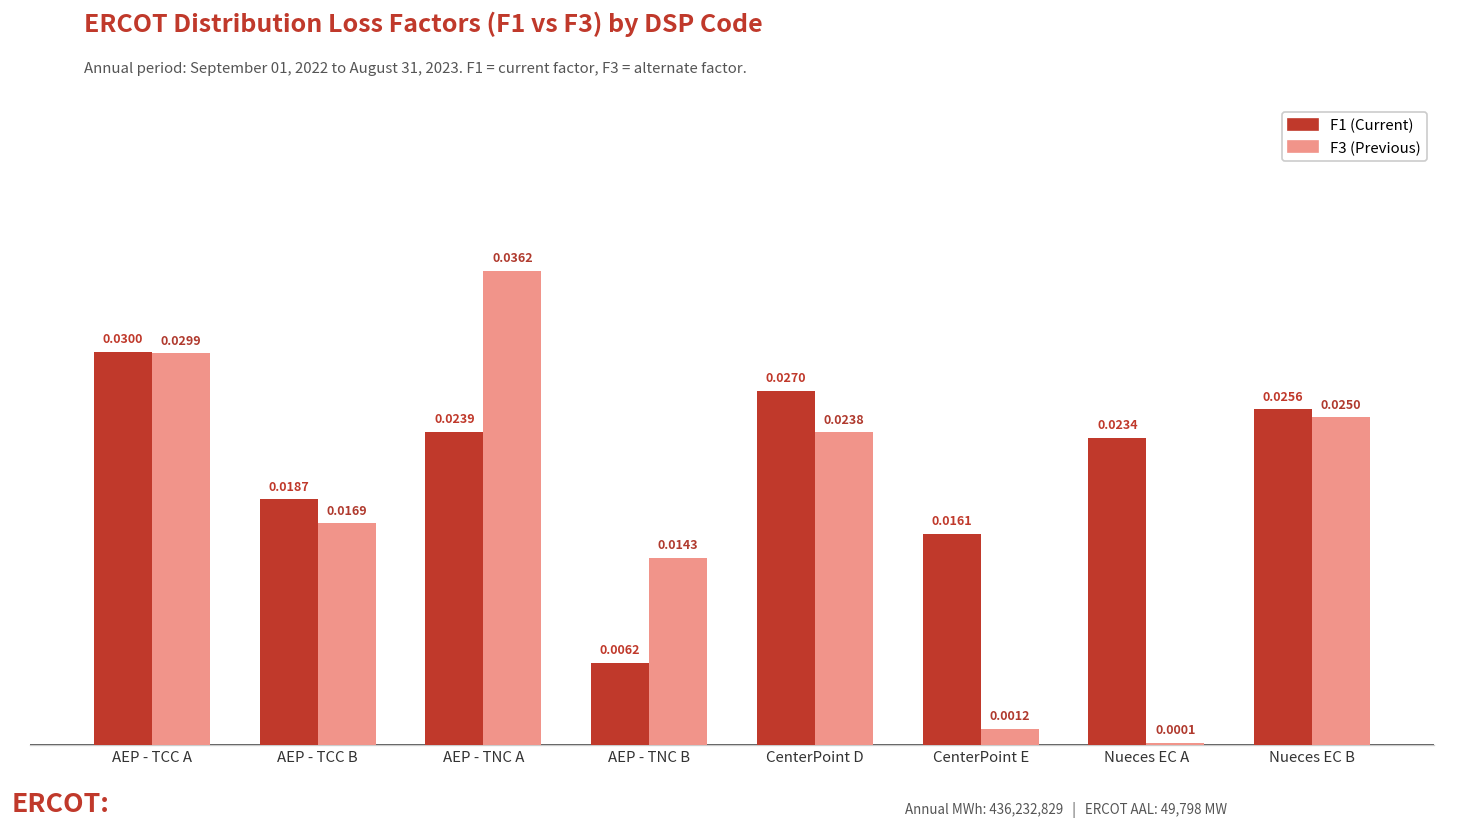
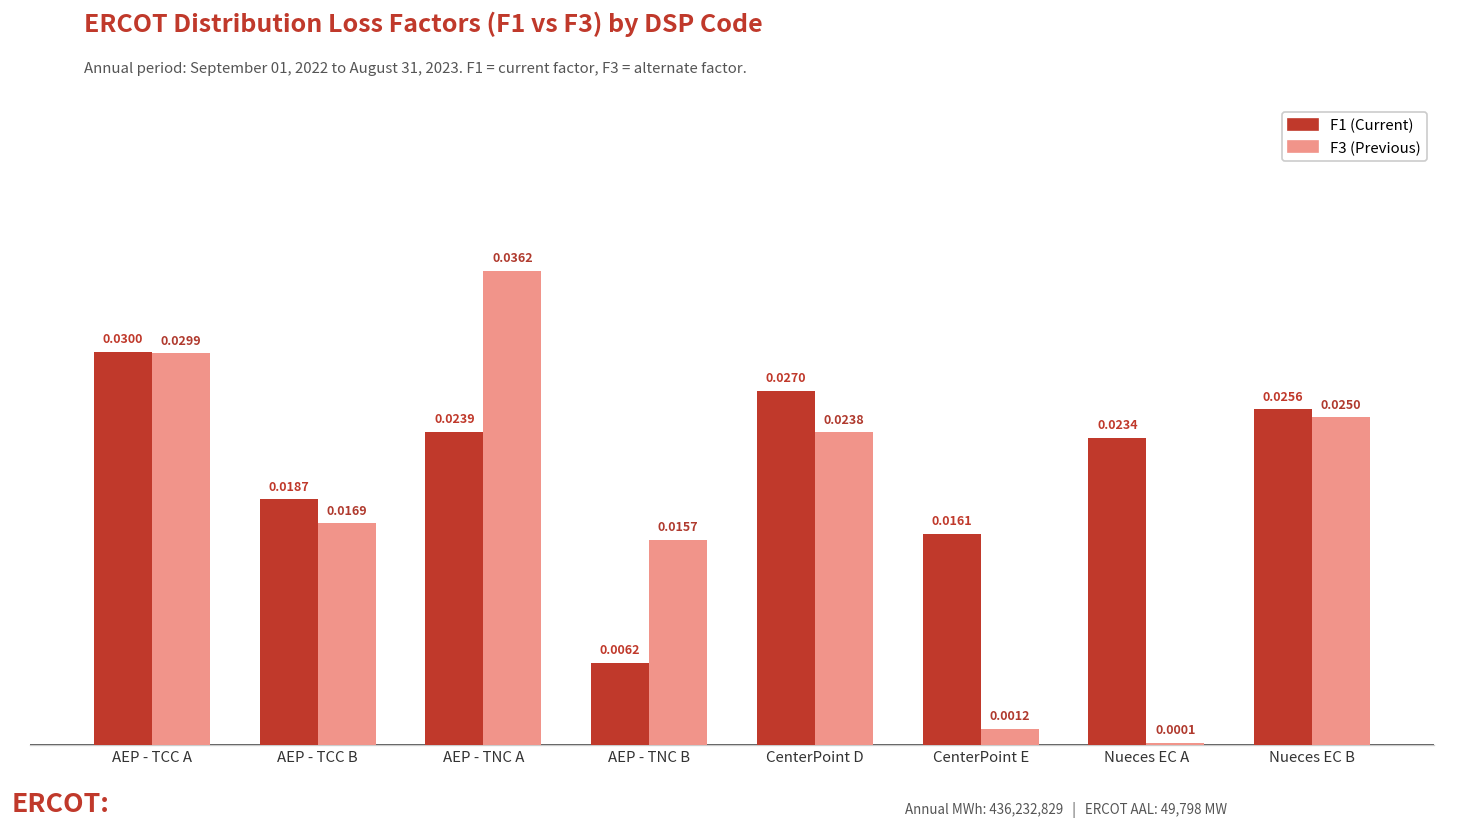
  {
    "F1 (Current)": {
      "AEP - TCC A": 0.0300,
      "AEP - TCC B": 0.0187,
      "AEP - TNC A": 0.0239,
      "AEP - TNC B": 0.0062,
      "CenterPoint D": 0.0270,
      "CenterPoint E": 0.0161,
      "Nueces EC A": 0.0234,
      "Nueces EC B": 0.0256
    },
    "F3 (Previous)": {
      "AEP - TCC A": 0.0299,
      "AEP - TCC B": 0.0169,
      "AEP - TNC A": 0.0362,
-     "AEP - TNC B": 0.0143,
+     "AEP - TNC B": 0.0157,
      "CenterPoint D": 0.0238,
      "CenterPoint E": 0.0012,
      "Nueces EC A": 0.0001,
      "Nueces EC B": 0.0250
    }
  }
